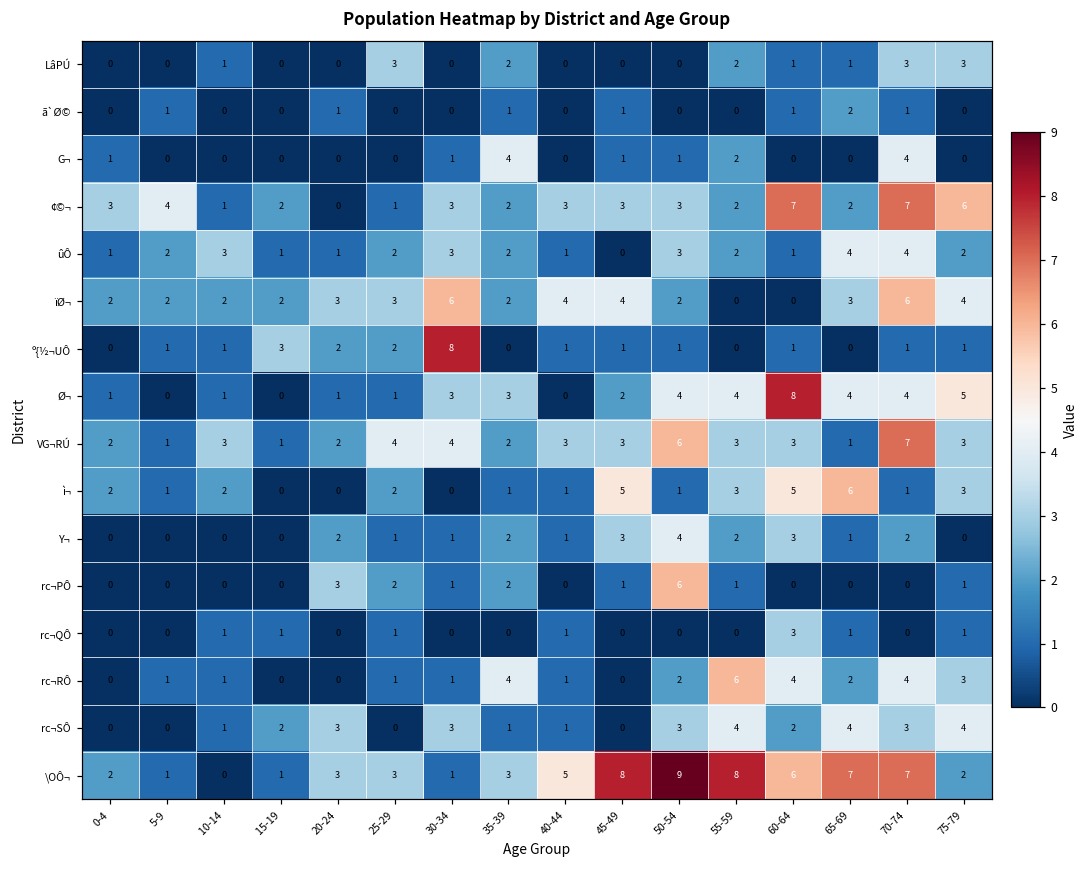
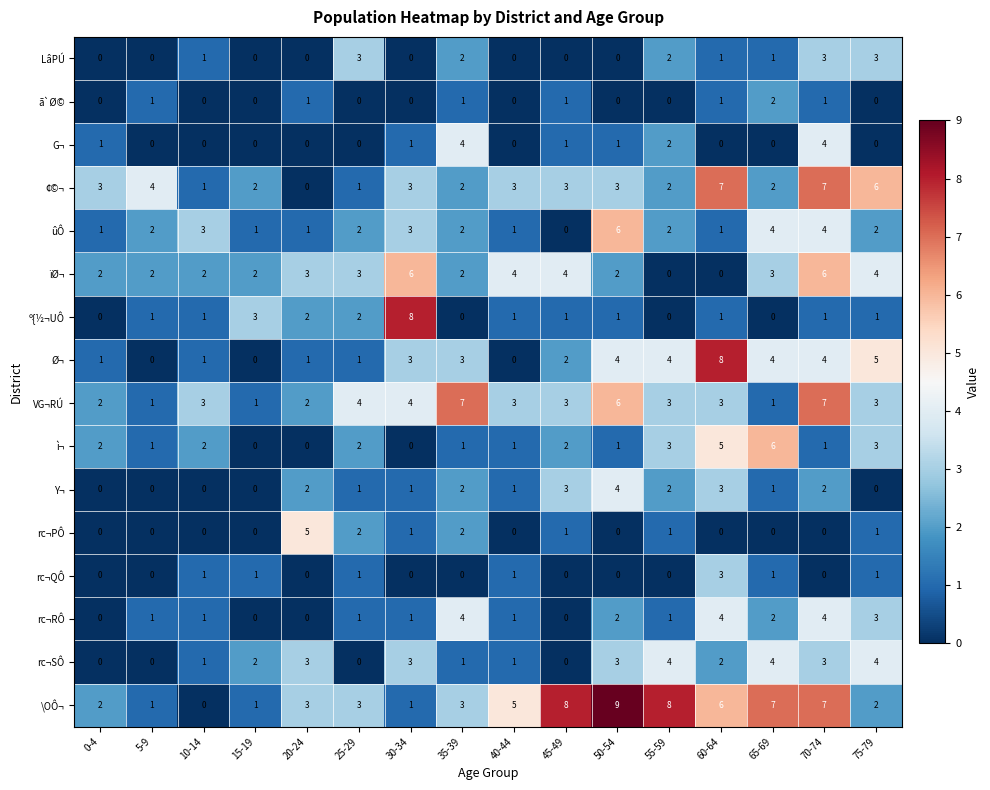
  {
    "ûÔ": {
      "0-4": 1,
      "5-9": 2,
      "10-14": 3,
      "15-19": 1,
      "20-24": 1,
      "25-29": 2,
      "30-34": 3,
      "35-39": 2,
      "40-44": 1,
      "45-49": 0,
-     "50-54": 3,
+     "50-54": 6,
      "55-59": 2,
      "60-64": 1,
      "65-69": 4,
      "70-74": 4,
      "75-79": 2
    },
    "VG¬RÚ": {
      "0-4": 2,
      "5-9": 1,
      "10-14": 3,
      "15-19": 1,
      "20-24": 2,
      "25-29": 4,
      "30-34": 4,
-     "35-39": 2,
+     "35-39": 7,
      "40-44": 3,
      "45-49": 3,
      "50-54": 6,
      "55-59": 3,
      "60-64": 3,
      "65-69": 1,
      "70-74": 7,
      "75-79": 3
    },
    "ì¬": {
      "0-4": 2,
      "5-9": 1,
      "10-14": 2,
      "15-19": 0,
      "20-24": 0,
      "25-29": 2,
      "30-34": 0,
      "35-39": 1,
      "40-44": 1,
-     "45-49": 5,
+     "45-49": 2,
      "50-54": 1,
      "55-59": 3,
      "60-64": 5,
      "65-69": 6,
      "70-74": 1,
      "75-79": 3
    },
    "rc¬PÔ": {
      "0-4": 0,
      "5-9": 0,
      "10-14": 0,
      "15-19": 0,
-     "20-24": 3,
+     "20-24": 5,
      "25-29": 2,
      "30-34": 1,
      "35-39": 2,
      "40-44": 0,
      "45-49": 1,
-     "50-54": 6,
+     "50-54": 0,
      "55-59": 1,
      "60-64": 0,
      "65-69": 0,
      "70-74": 0,
      "75-79": 1
    },
    "rc¬RÔ": {
      "0-4": 0,
      "5-9": 1,
      "10-14": 1,
      "15-19": 0,
      "20-24": 0,
      "25-29": 1,
      "30-34": 1,
      "35-39": 4,
      "40-44": 1,
      "45-49": 0,
      "50-54": 2,
-     "55-59": 6,
+     "55-59": 1,
      "60-64": 4,
      "65-69": 2,
      "70-74": 4,
      "75-79": 3
    }
  }
